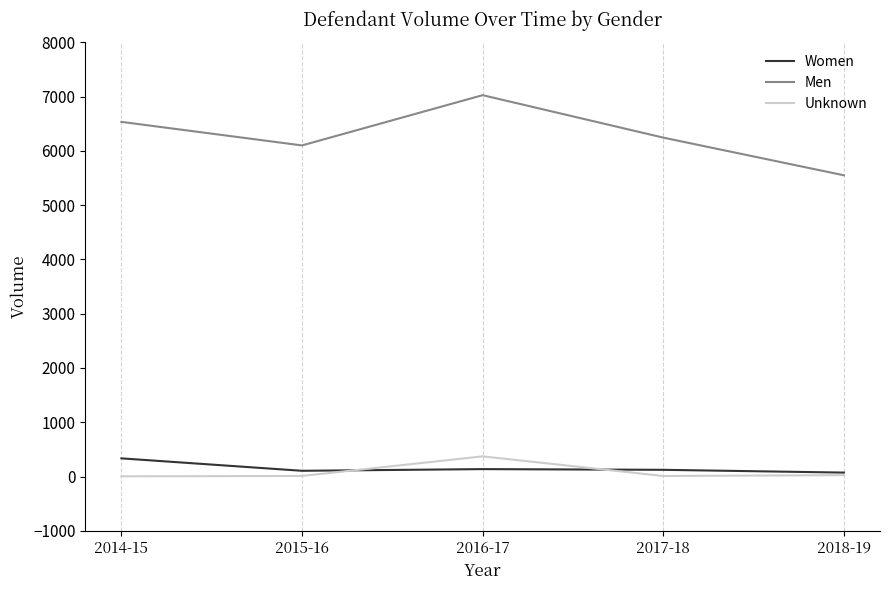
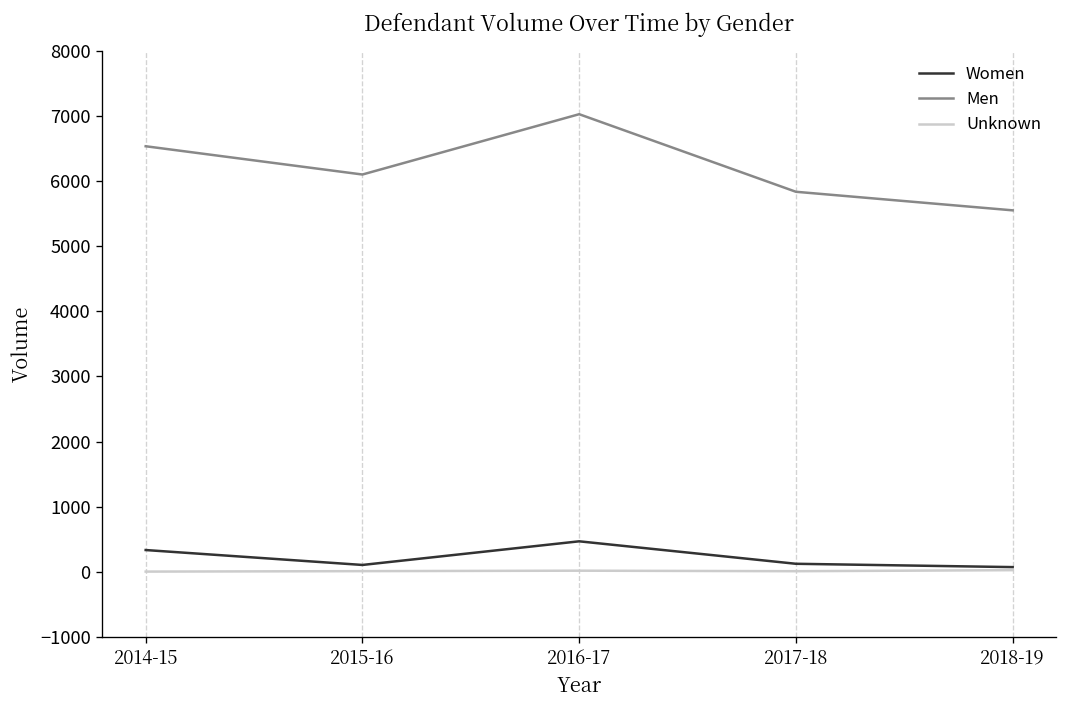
  {
    "Women": {
      "2014-15": 300,
      "2015-16": 100,
-     "2016-17": 100,
+     "2016-17": 500,
      "2017-18": 100
    },
    "Men": {
      "2014-15": 6500,
      "2015-16": 6100,
      "2016-17": 7000,
-     "2017-18": 6200,
+     "2017-18": 5800,
      "2018-19": 5600
    },
    "Unknown": {
      "2014-15": 0,
      "2015-16": 0,
-     "2016-17": 400,
+     "2016-17": 0,
      "2017-18": 0
    }
  }
